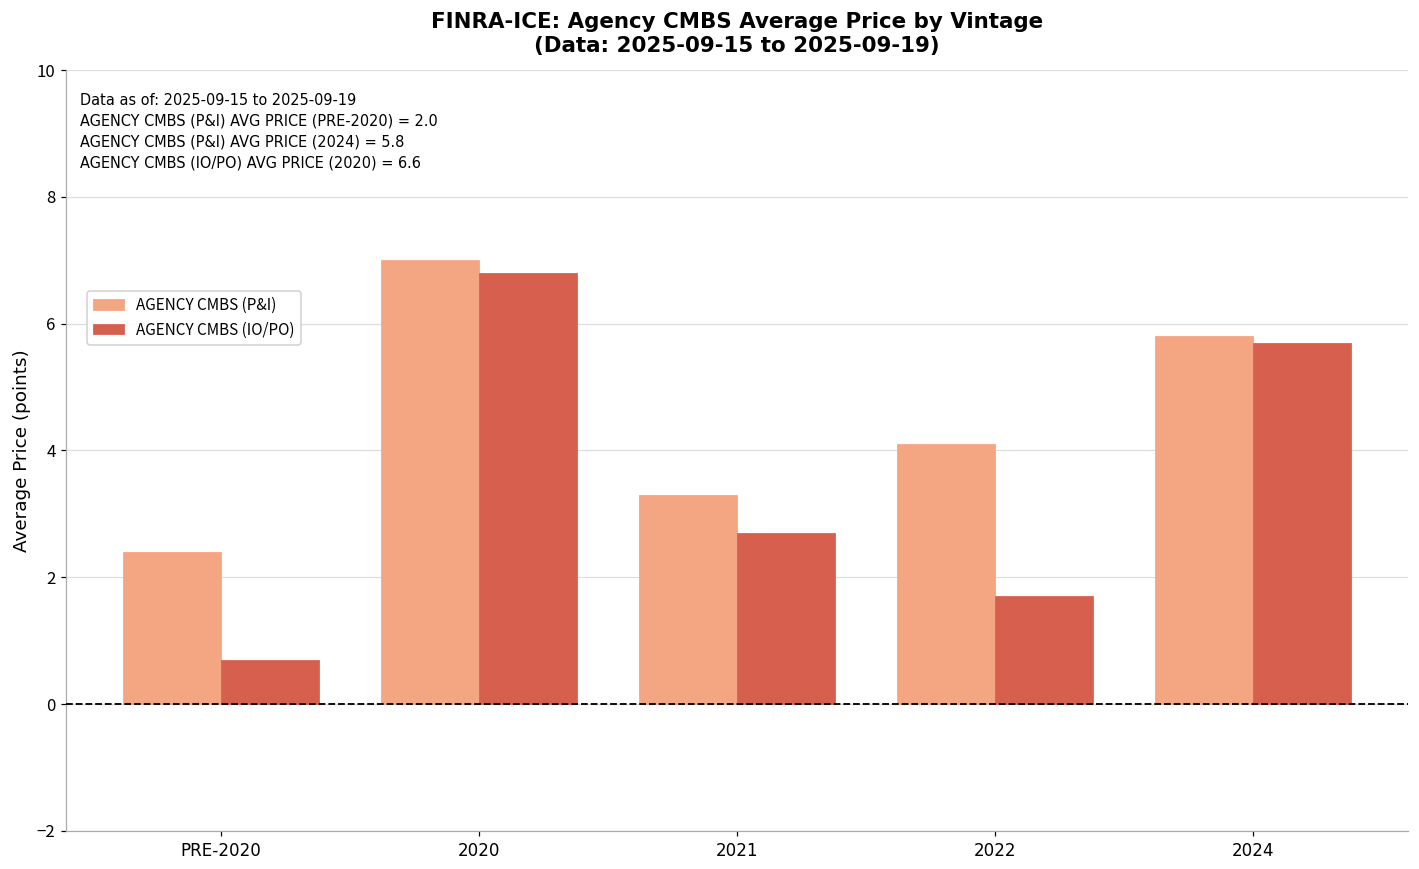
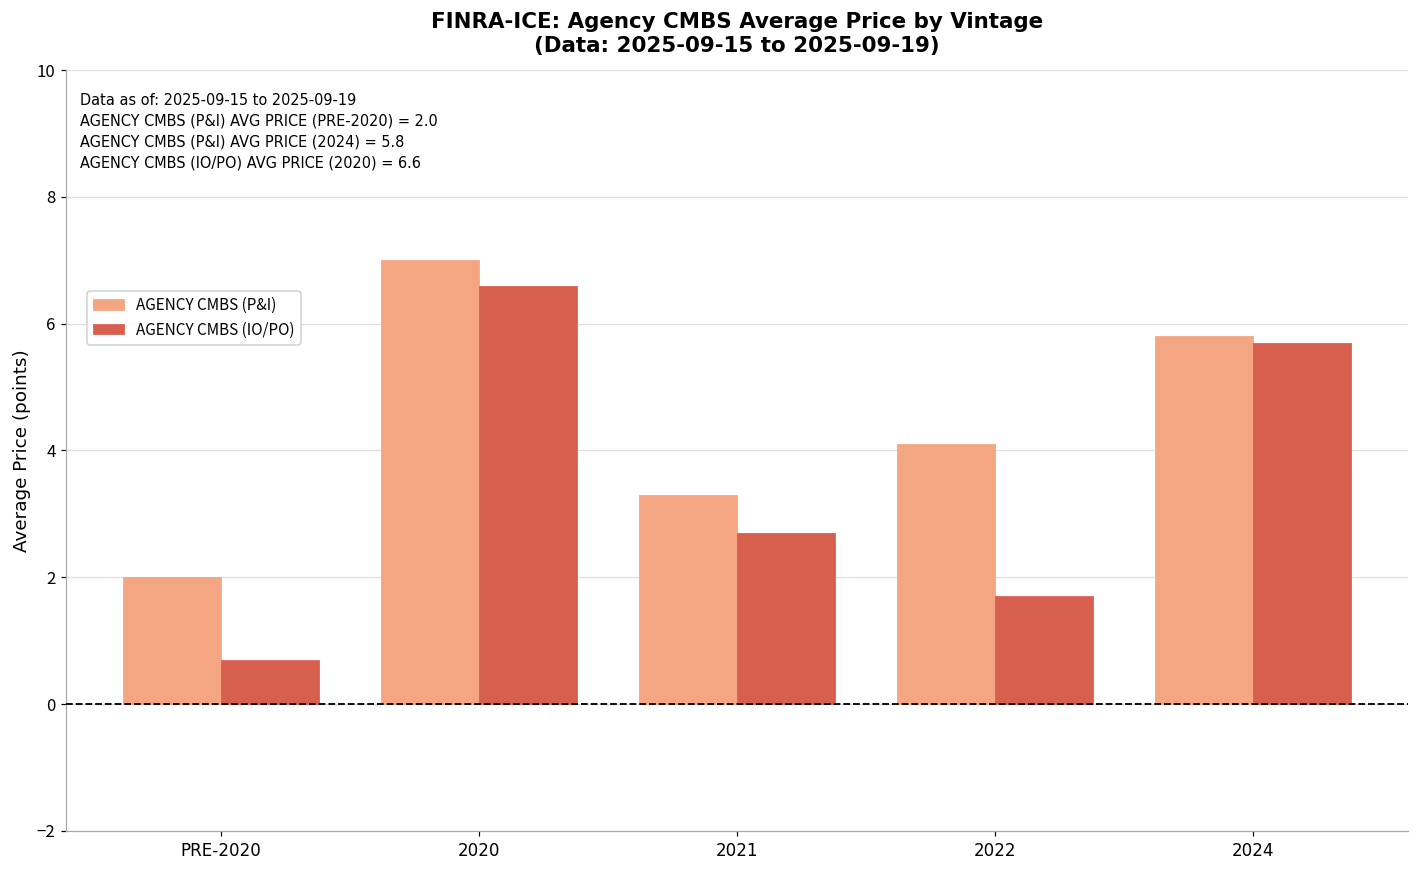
  {
    "AGENCY CMBS (P&I)": {
-     "PRE-2020": 2.4,
+     "PRE-2020": 2.0,
      "2020": 7.0,
      "2021": 3.3,
      "2022": 4.1,
      "2024": 5.8
    },
    "AGENCY CMBS (IO/PO)": {
      "PRE-2020": 0.7,
-     "2020": 6.8,
+     "2020": 6.6,
      "2021": 2.7,
      "2022": 1.7,
      "2024": 5.7
    }
  }
